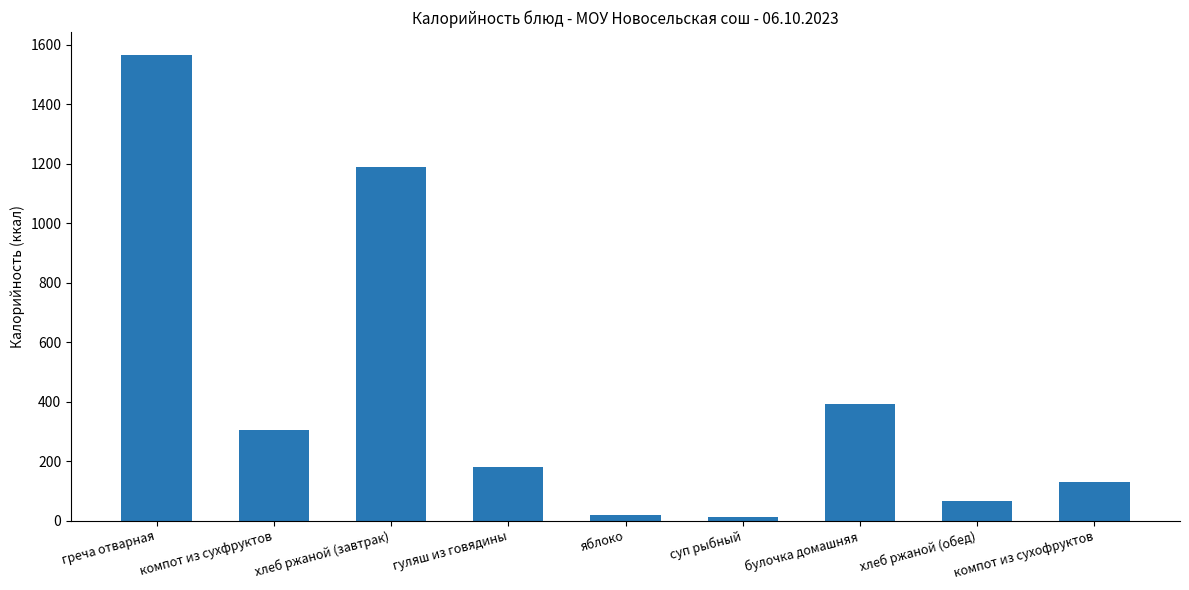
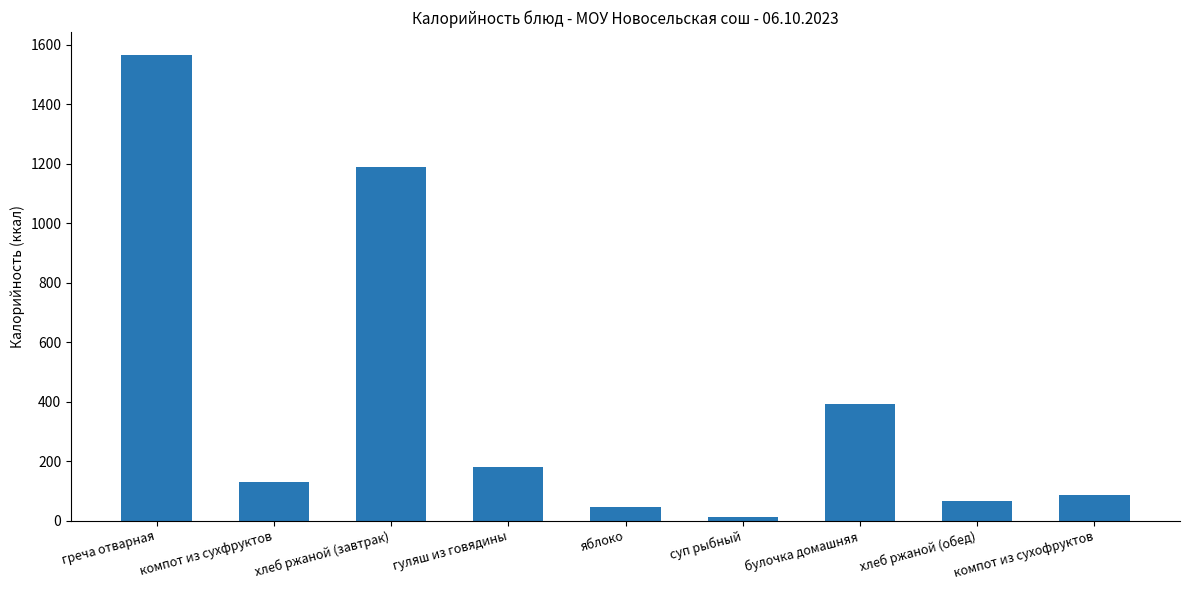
  {
    "греча отварная": 1560,
-   "компот из сухфруктов": 310,
+   "компот из сухфруктов": 130,
    "хлеб ржаной (завтрак)": 1190,
    "гуляш из говядины": 180,
-   "яблоко": 20,
+   "яблоко": 50,
    "суп рыбный": 10,
    "булочка домашняя": 390,
    "хлеб ржаной (обед)": 60,
-   "компот из сухофруктов": 130
+   "компот из сухофруктов": 90
  }
